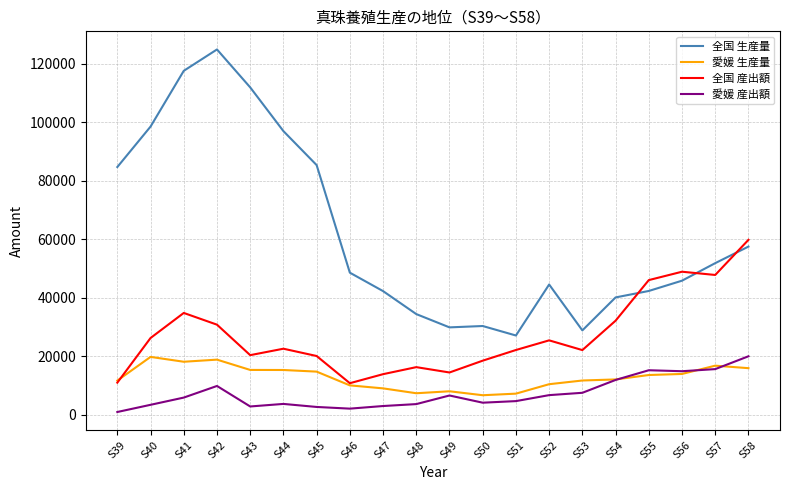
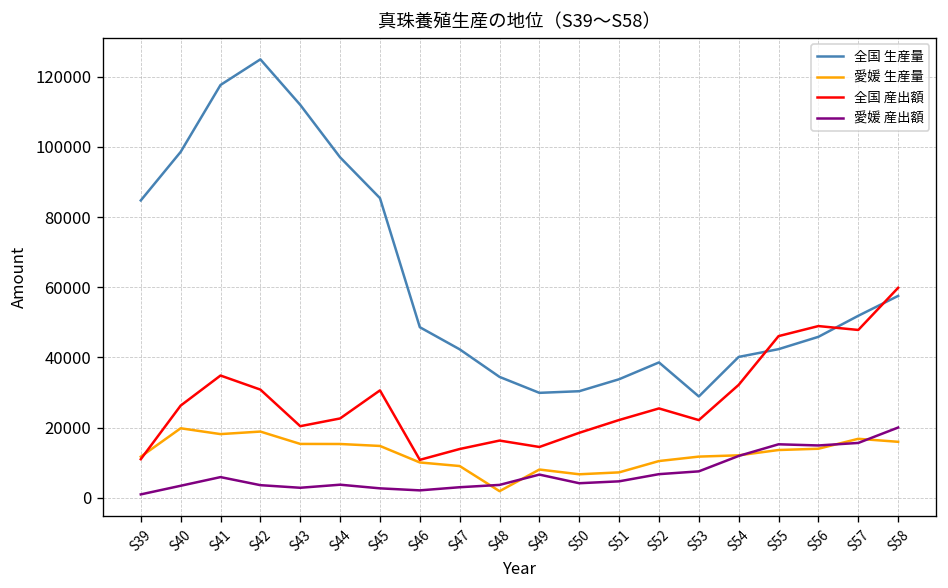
  {
    "全国 生産量": {
      "S39": 85000,
      "S40": 99000,
      "S41": 118000,
      "S42": 125000,
      "S43": 112000,
      "S44": 97000,
      "S45": 85000,
      "S46": 49000,
      "S47": 42000,
      "S48": 34000,
      "S49": 30000,
      "S50": 30000,
-     "S51": 27000,
-     "S52": 45000,
+     "S51": 34000,
+     "S52": 39000,
      "S53": 29000,
      "S54": 40000,
      "S55": 42000,
      "S56": 46000,
      "S57": 52000,
      "S58": 58000
    },
    "愛媛 生産量": {
      "S40": 20000,
      "S41": 18000,
      "S42": 19000,
      "S43": 15000,
      "S44": 15000,
      "S45": 15000,
      "S47": 9000,
-     "S48": 7000,
+     "S48": 2000,
      "S49": 8000,
      "S50": 7000,
      "S51": 7000,
      "S52": 10000,
      "S53": 12000,
      "S55": 14000,
      "S56": 14000,
      "S57": 17000,
      "S58": 16000
    },
    "全国 産出額": {
      "S40": 26000,
      "S41": 35000,
      "S42": 31000,
      "S43": 20000,
      "S44": 23000,
-     "S45": 20000,
+     "S45": 31000,
      "S47": 14000,
      "S48": 16000,
      "S49": 14000,
      "S50": 19000,
      "S51": 22000,
      "S52": 25000,
      "S53": 22000,
      "S54": 32000,
      "S55": 46000,
      "S56": 49000,
      "S57": 48000,
      "S58": 60000
    },
    "愛媛 産出額": {
      "S39": 1000,
      "S40": 3000,
      "S41": 6000,
-     "S42": 10000,
+     "S42": 4000,
      "S43": 3000,
      "S44": 4000,
      "S45": 3000,
      "S46": 2000,
      "S47": 3000,
      "S48": 4000,
      "S49": 7000,
      "S50": 4000,
      "S51": 5000,
      "S52": 7000,
      "S53": 8000,
      "S55": 15000,
      "S56": 15000,
      "S57": 16000,
      "S58": 20000
    }
  }
